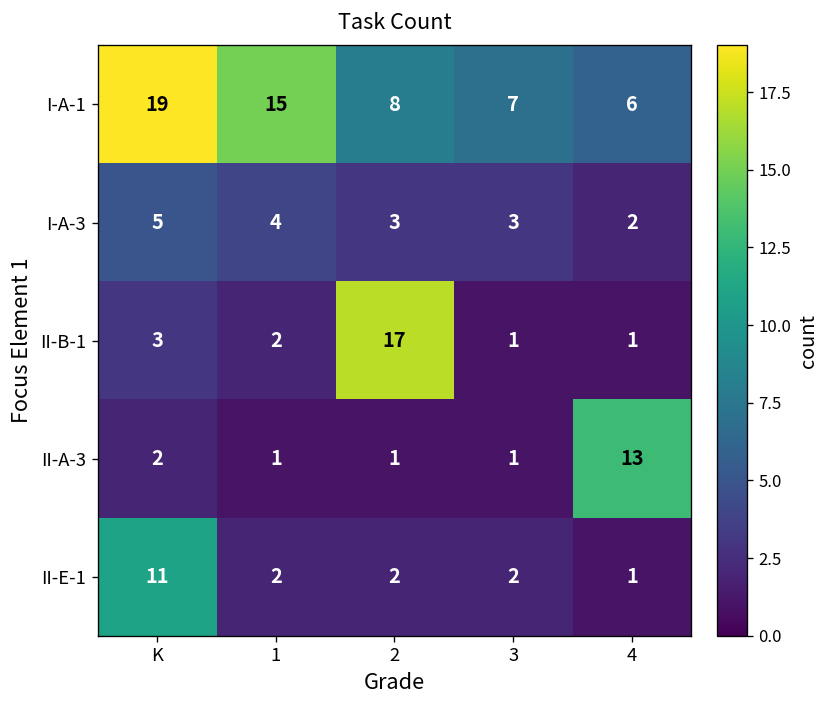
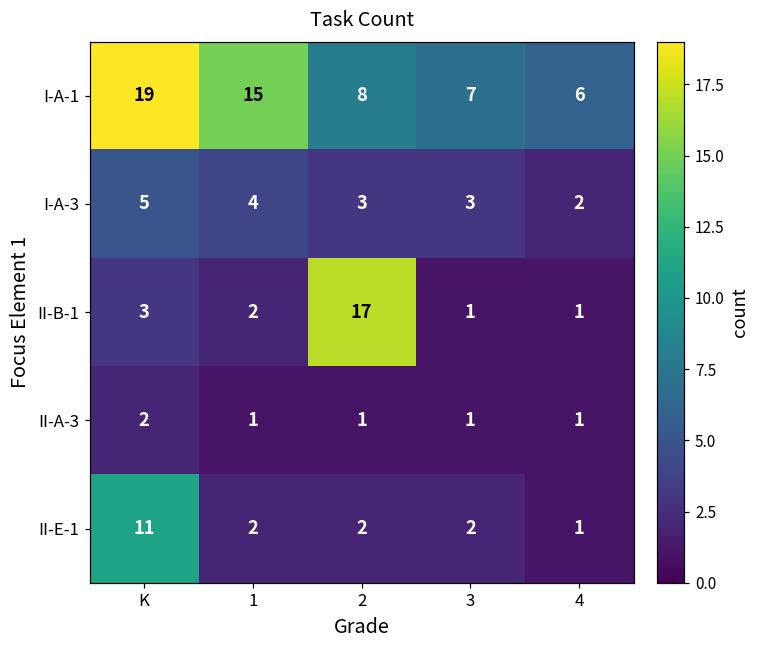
  {
    "I-A-1": {
      "K": 19,
      "1": 15,
      "2": 8,
      "3": 7,
      "4": 6
    },
    "I-A-3": {
      "K": 5,
      "1": 4,
      "2": 3,
      "3": 3,
      "4": 2
    },
    "II-B-1": {
      "K": 3,
      "1": 2,
      "2": 17,
      "3": 1,
      "4": 1
    },
    "II-A-3": {
      "K": 2,
      "1": 1,
      "2": 1,
      "3": 1,
-     "4": 13
+     "4": 1
    },
    "II-E-1": {
      "K": 11,
      "1": 2,
      "2": 2,
      "3": 2,
      "4": 1
    }
  }
